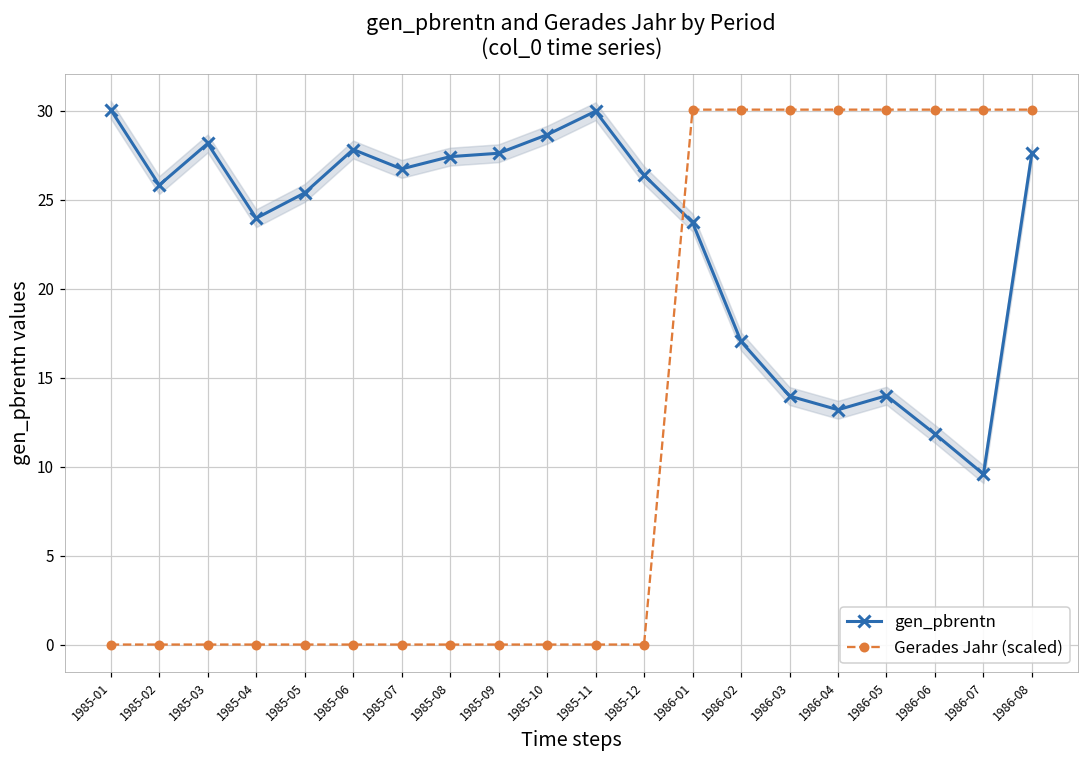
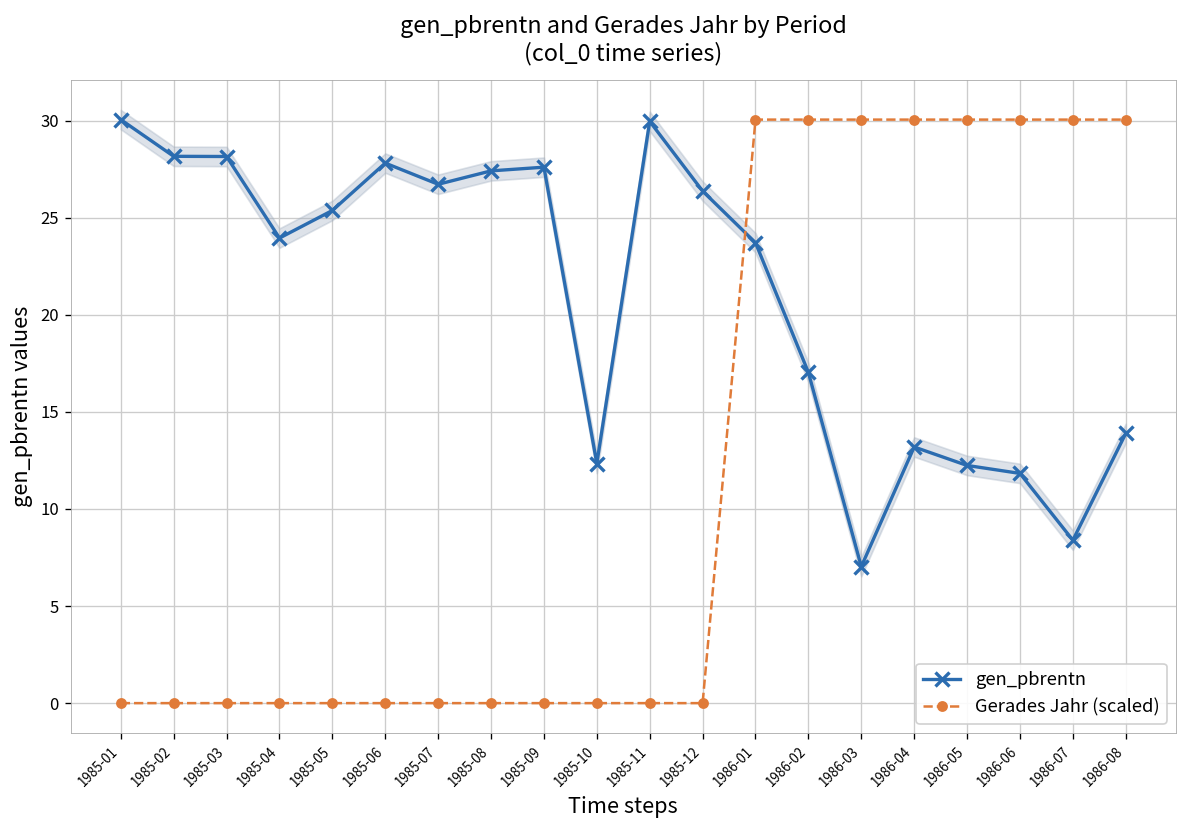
  {
    "gen_pbrentn": {
      "1985-01": 30.1,
-     "1985-02": 25.8,
+     "1985-02": 28.2,
      "1985-03": 28.2,
      "1985-04": 24.0,
      "1985-05": 25.4,
      "1985-06": 27.8,
      "1985-07": 26.7,
      "1985-08": 27.4,
      "1985-09": 27.6,
-     "1985-10": 28.6,
+     "1985-10": 12.3,
      "1985-11": 30.0,
      "1985-12": 26.4,
      "1986-01": 23.7,
      "1986-02": 17.0,
-     "1986-03": 14.0,
+     "1986-03": 7.0,
      "1986-04": 13.2,
-     "1986-05": 14.0,
+     "1986-05": 12.2,
      "1986-06": 11.8,
-     "1986-07": 9.6,
-     "1986-08": 27.6
+     "1986-07": 8.4,
+     "1986-08": 13.9
    },
    "Gerades Jahr (scaled)": {
      "1985-01": 0.0,
      "1985-02": 0.0,
      "1985-03": 0.0,
      "1985-04": 0.0,
      "1985-05": 0.0,
      "1985-06": 0.0,
      "1985-07": 0.0,
      "1985-08": 0.0,
      "1985-09": 0.0,
      "1985-10": 0.0,
      "1985-11": 0.0,
      "1985-12": 0.0,
      "1986-01": 30.1,
      "1986-02": 30.1,
      "1986-03": 30.1,
      "1986-04": 30.1,
      "1986-05": 30.1,
      "1986-06": 30.1,
      "1986-07": 30.1,
      "1986-08": 30.1
    }
  }
